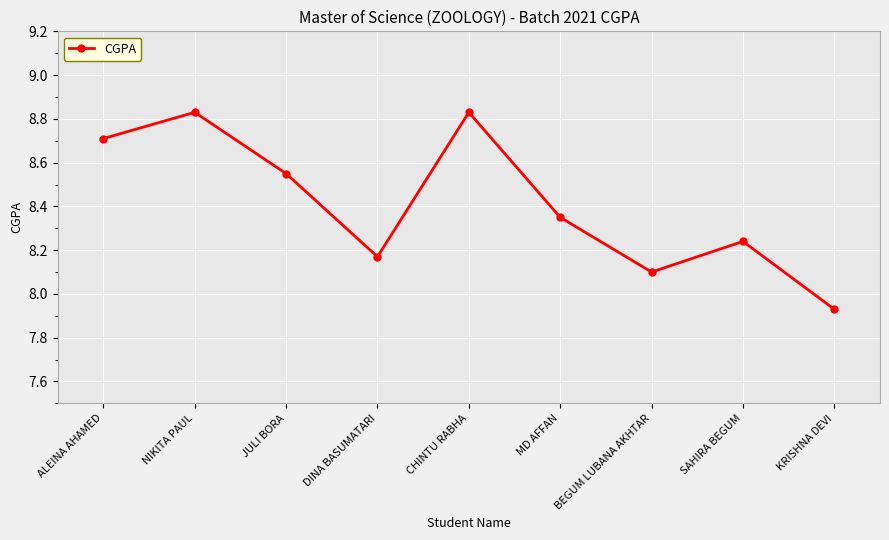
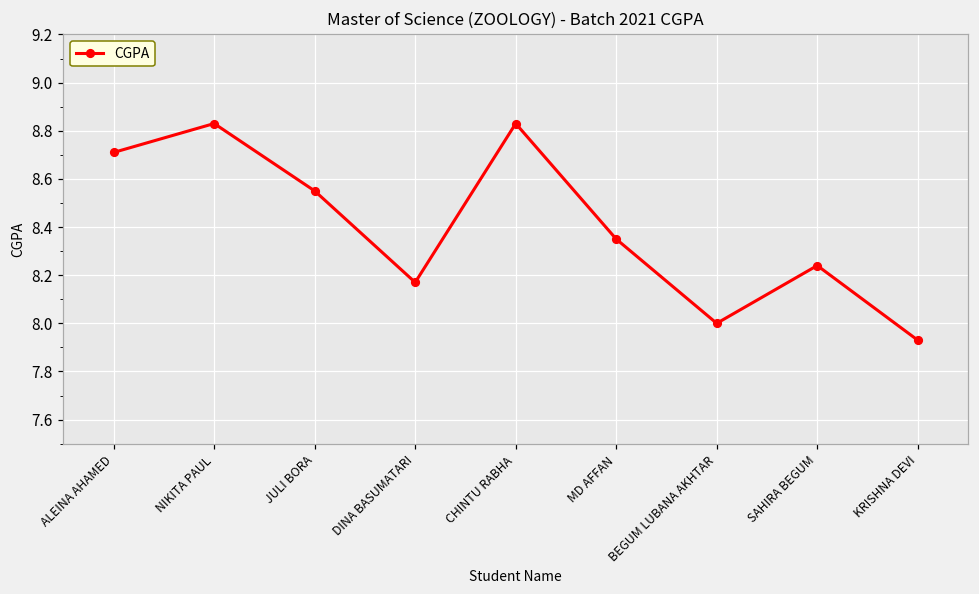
  {
    "ALEINA AHAMED": 8.7,
    "NIKITA PAUL": 8.83,
    "JULI BORA": 8.55,
    "DINA BASUMATARI": 8.17,
    "CHINTU RABHA": 8.83,
    "MD AFFAN": 8.35,
-   "BEGUM LUBANA AKHTAR": 8.1,
+   "BEGUM LUBANA AKHTAR": 8.0,
    "SAHIRA BEGUM": 8.24,
    "KRISHNA DEVI": 7.93
  }
